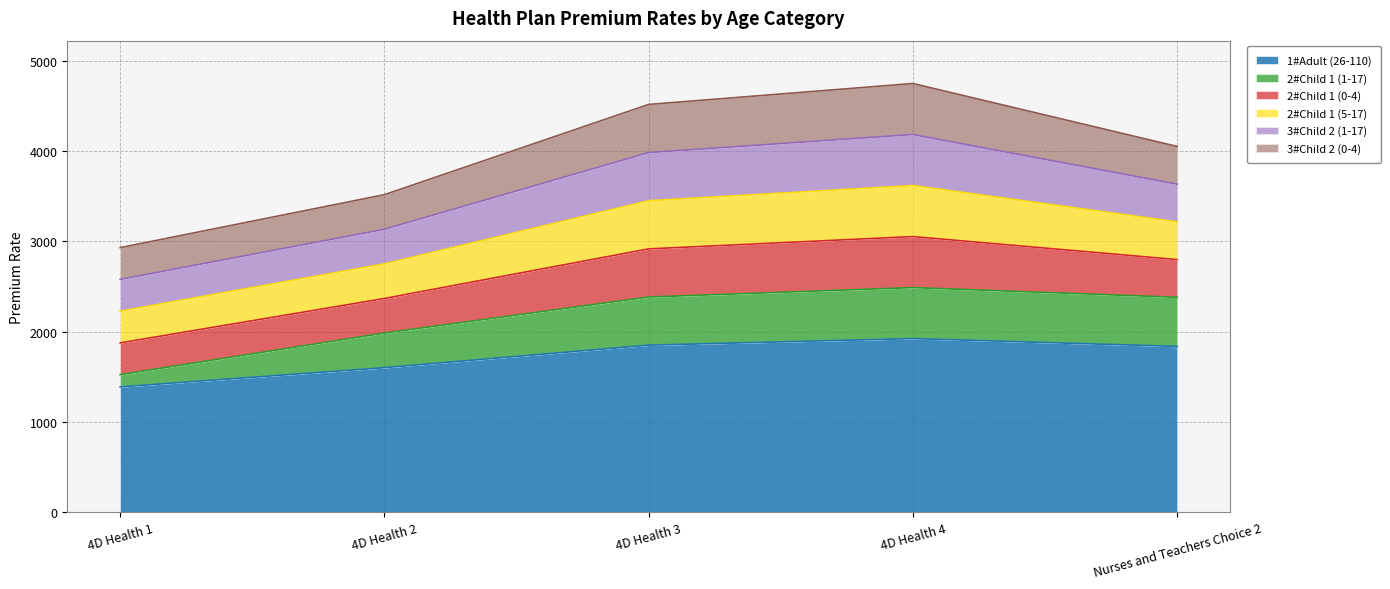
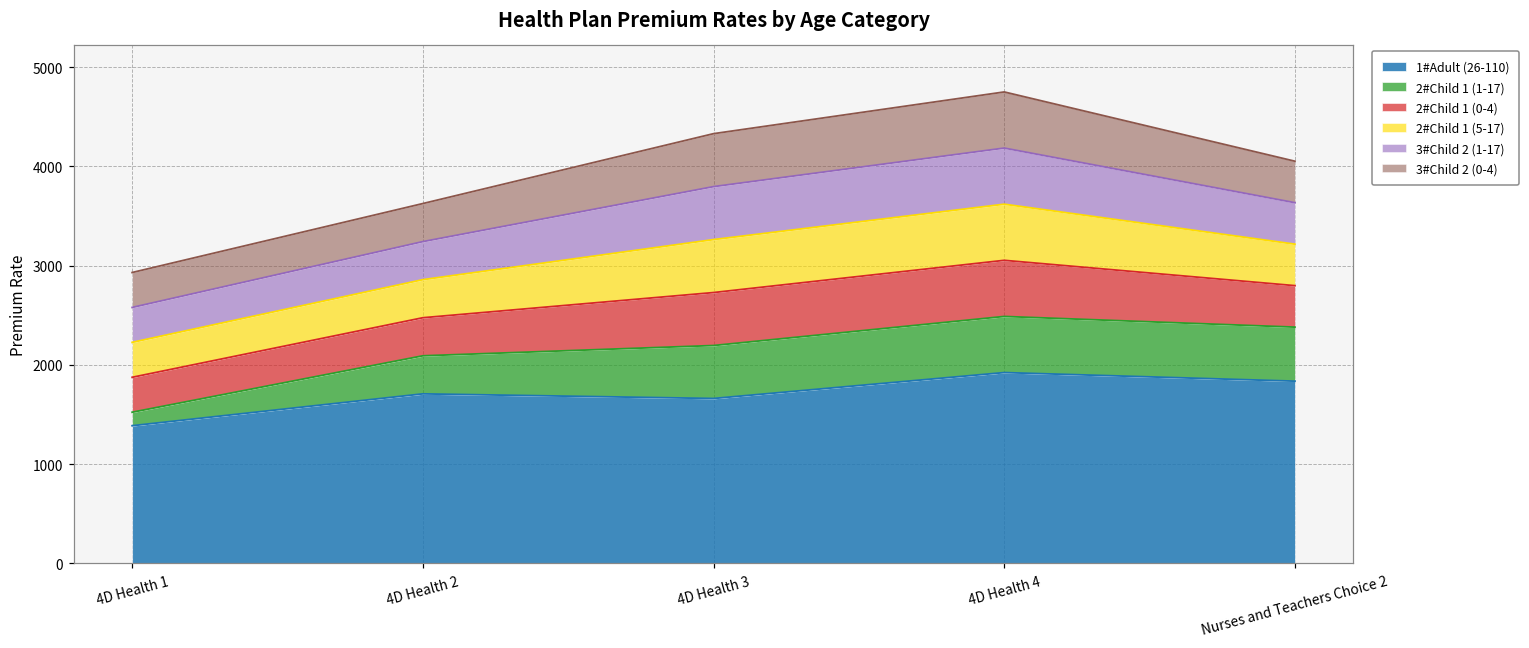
  {
    "1#Adult (26-110)": {
      "4D Health 1": 1400,
-     "4D Health 2": 1600,
-     "4D Health 3": 1800,
+     "4D Health 2": 1700,
+     "4D Health 3": 1700,
      "4D Health 4": 1900,
      "Nurses and Teachers Choice 2": 1800
    },
    "2#Child 1 (1-17)": {
      "4D Health 1": 100,
      "4D Health 2": 400,
      "4D Health 3": 500,
      "4D Health 4": 600,
      "Nurses and Teachers Choice 2": 500
    },
    "2#Child 1 (0-4)": {
      "4D Health 1": 400,
      "4D Health 2": 400,
      "4D Health 3": 500,
      "4D Health 4": 600,
      "Nurses and Teachers Choice 2": 400
    },
    "2#Child 1 (5-17)": {
      "4D Health 1": 400,
      "4D Health 2": 400,
      "4D Health 3": 500,
      "4D Health 4": 600,
      "Nurses and Teachers Choice 2": 400
    },
    "3#Child 2 (1-17)": {
      "4D Health 1": 400,
      "4D Health 2": 400,
      "4D Health 3": 500,
      "4D Health 4": 600,
      "Nurses and Teachers Choice 2": 400
    },
    "3#Child 2 (0-4)": {
      "4D Health 1": 400,
      "4D Health 2": 400,
      "4D Health 3": 500,
      "4D Health 4": 600,
      "Nurses and Teachers Choice 2": 400
    }
  }
